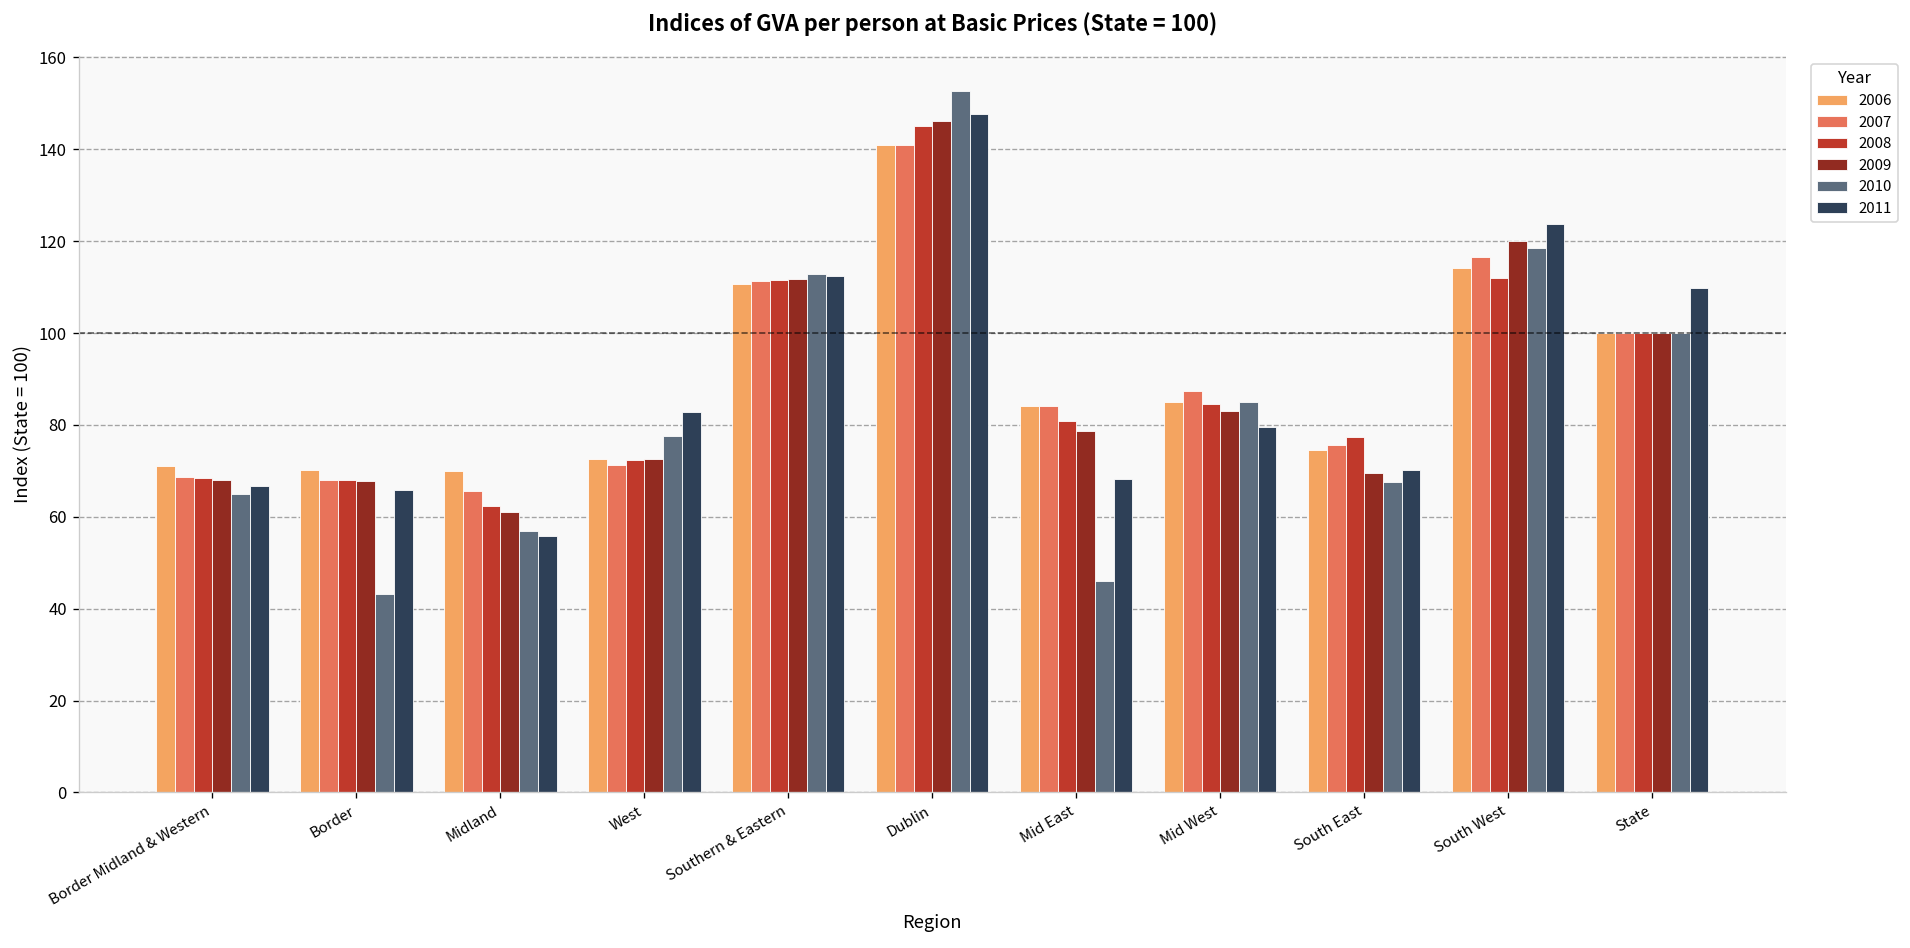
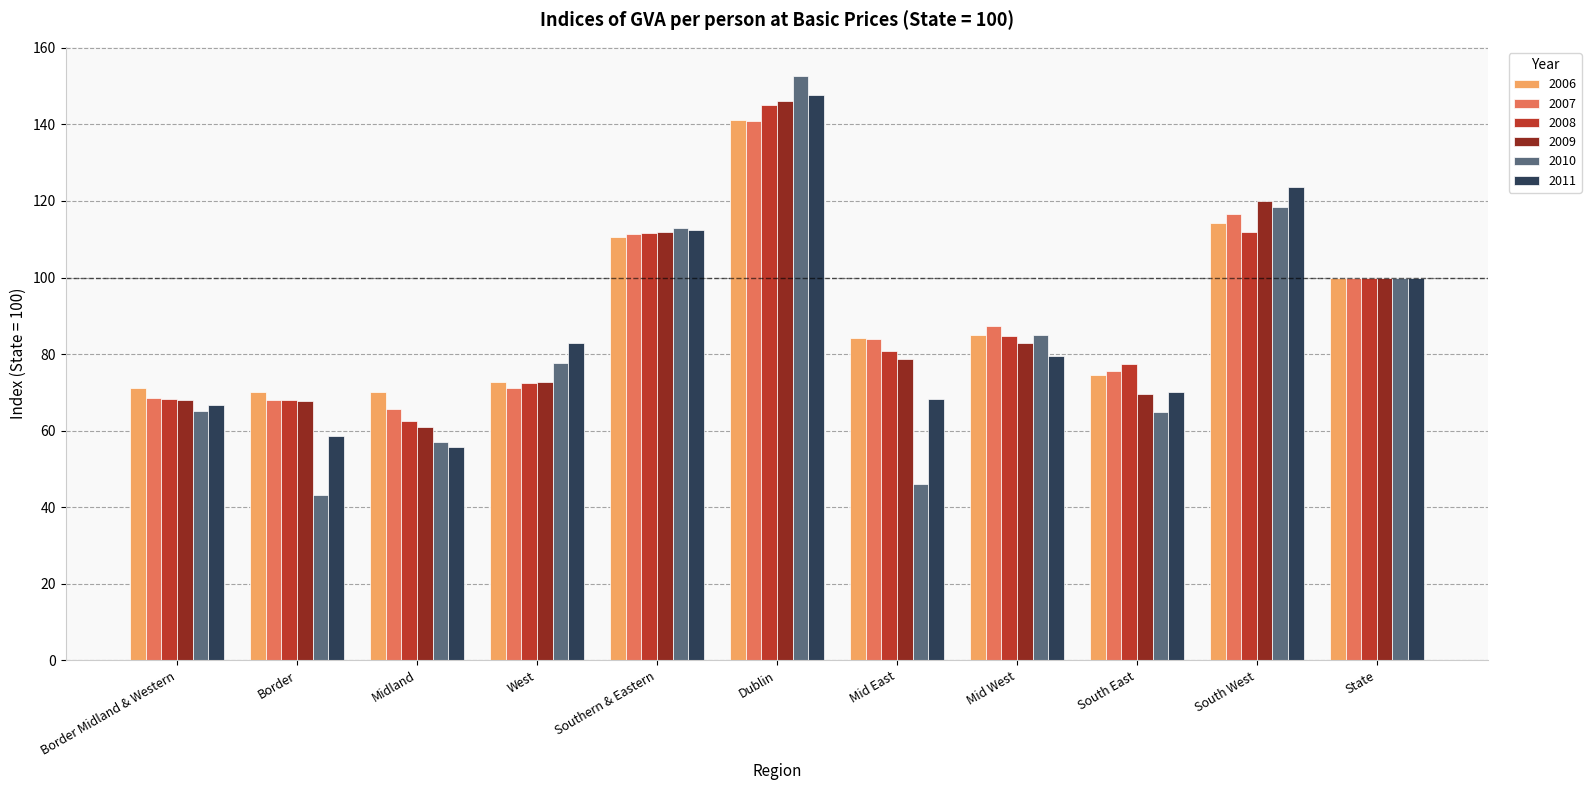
  {
    "2010": {
      "Border Midland & Western": 65,
      "Border": 43,
      "Midland": 57,
      "West": 78,
      "Southern & Eastern": 113,
      "Dublin": 153,
      "Mid East": 46,
      "Mid West": 85,
-     "South East": 68,
+     "South East": 65,
      "South West": 118,
      "State": 100
    },
    "2011": {
      "Border Midland & Western": 67,
-     "Border": 66,
+     "Border": 59,
      "Midland": 56,
      "West": 83,
      "Southern & Eastern": 112,
      "Dublin": 148,
      "Mid East": 68,
      "Mid West": 80,
      "South East": 70,
      "South West": 124,
-     "State": 110
+     "State": 100
    }
  }
